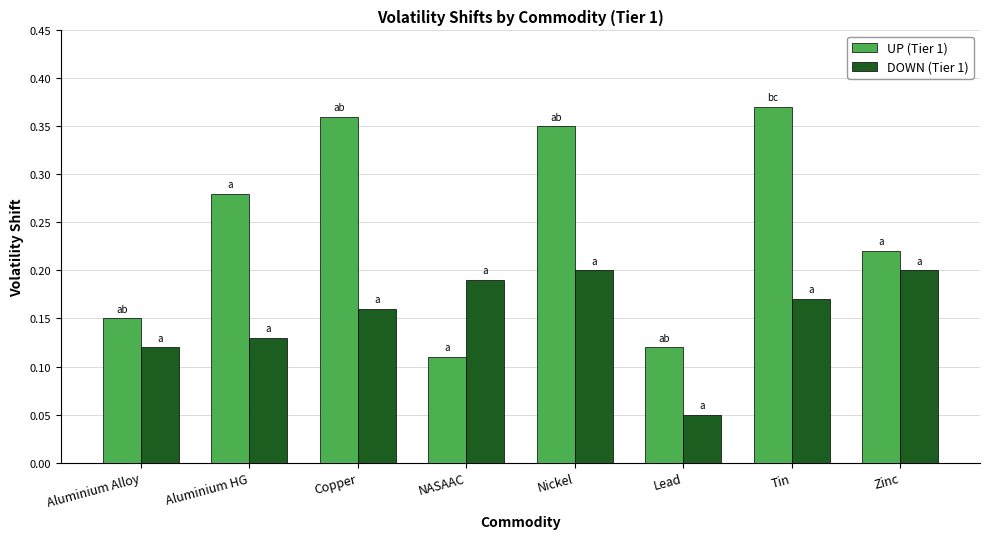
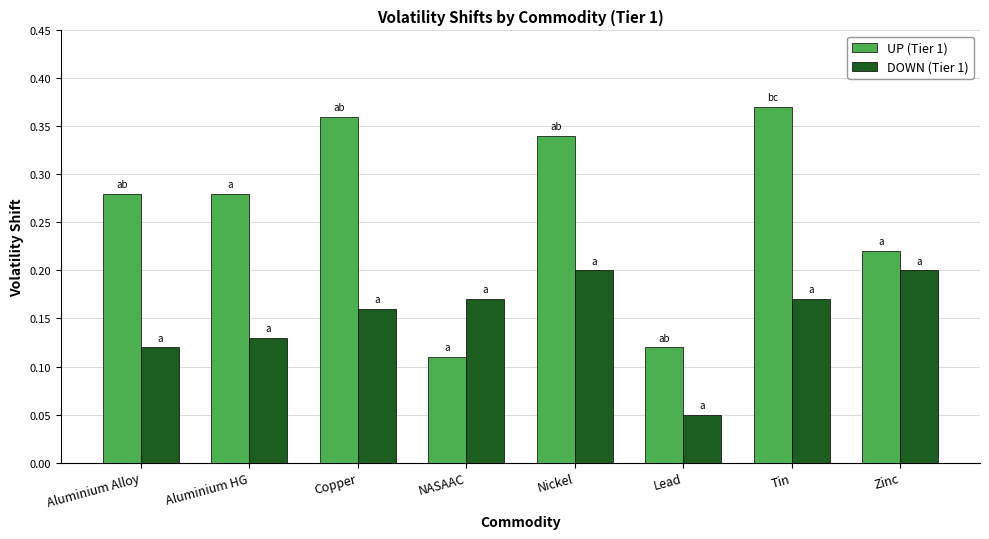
  {
    "UP (Tier 1)": {
-     "Aluminium Alloy": 0.15,
+     "Aluminium Alloy": 0.28,
      "Aluminium HG": 0.28,
      "Copper": 0.36,
      "NASAAC": 0.11,
-     "Nickel": 0.35,
+     "Nickel": 0.34,
      "Lead": 0.12,
      "Tin": 0.37,
      "Zinc": 0.22
    },
    "DOWN (Tier 1)": {
      "Aluminium Alloy": 0.12,
      "Aluminium HG": 0.13,
      "Copper": 0.16,
-     "NASAAC": 0.19,
+     "NASAAC": 0.17,
      "Nickel": 0.20,
      "Lead": 0.05,
      "Tin": 0.17,
      "Zinc": 0.20
    }
  }
